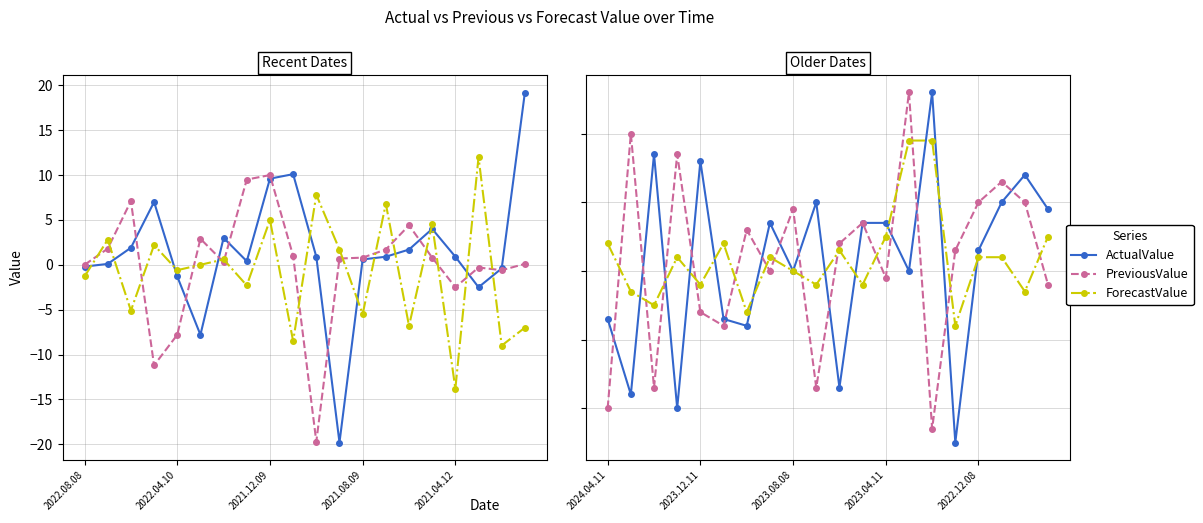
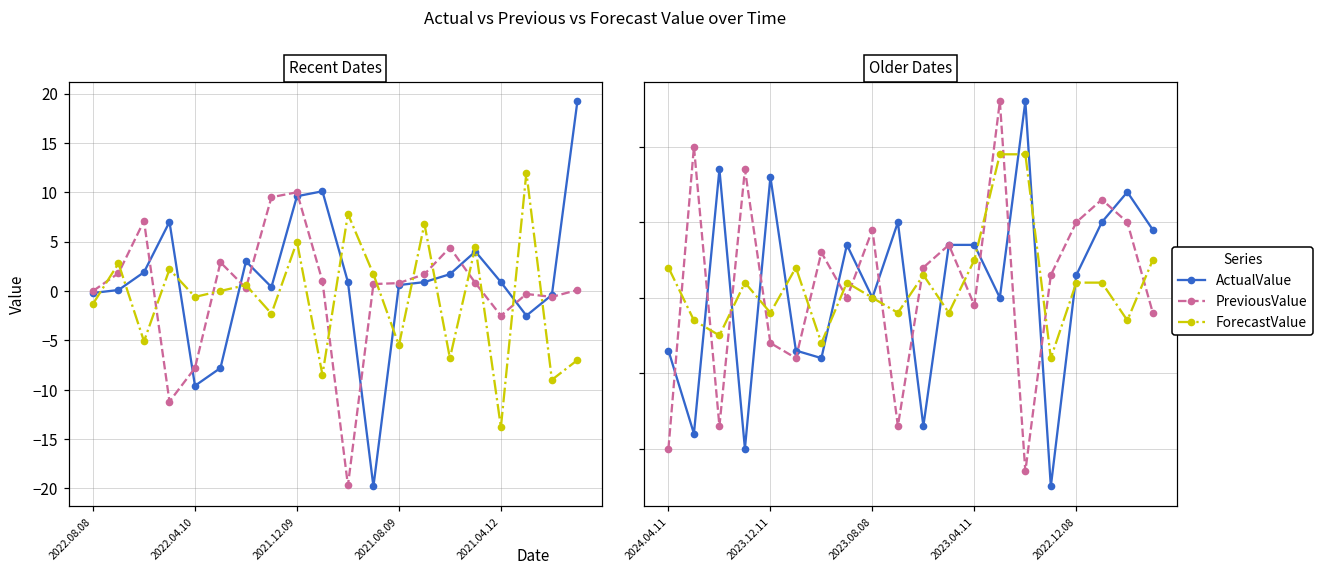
  {
    "Recent Dates": {
      "ActualValue": {
-       "2022.04.10": -1,
+       "2022.04.10": -10,
        "2021.12.09": 10,
        "2021.04.12": 1
      },
      "PreviousValue": {
        "2022.04.10": -8,
        "2021.12.09": 10,
        "2021.04.12": -3
      },
      "ForecastValue": {
        "2022.08.08": -1,
        "2022.04.10": -1,
        "2021.12.09": 5,
        "2021.08.09": -6,
        "2021.04.12": -14
      }
    }
  }
